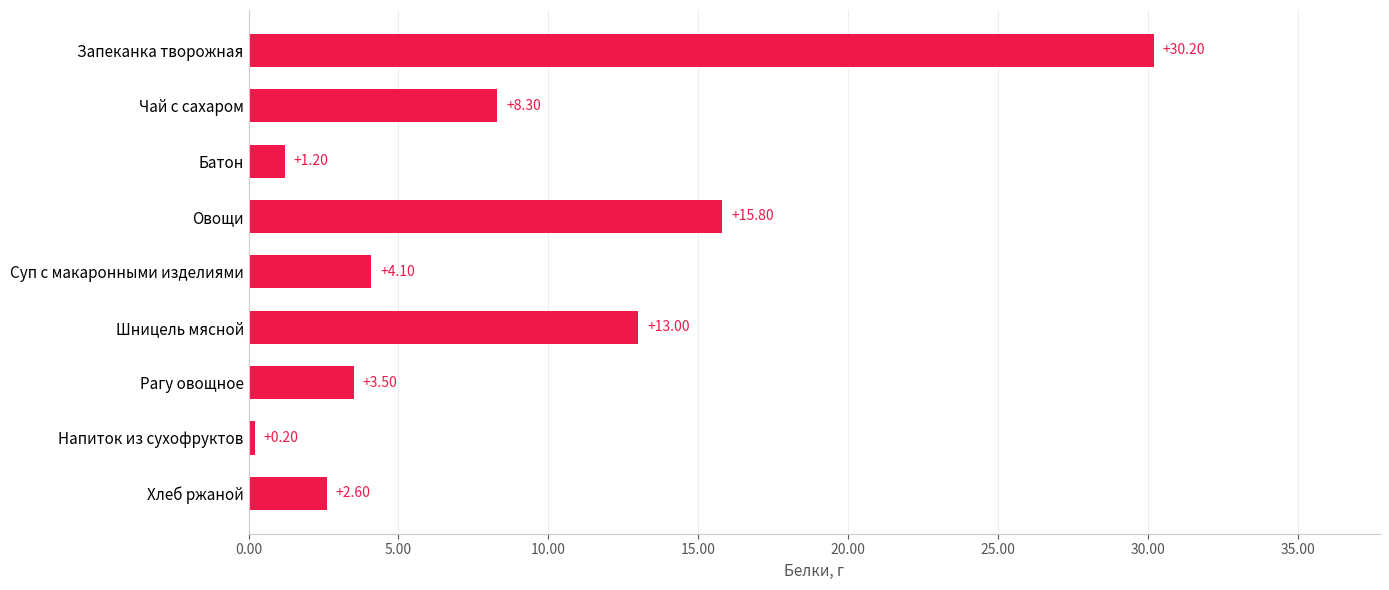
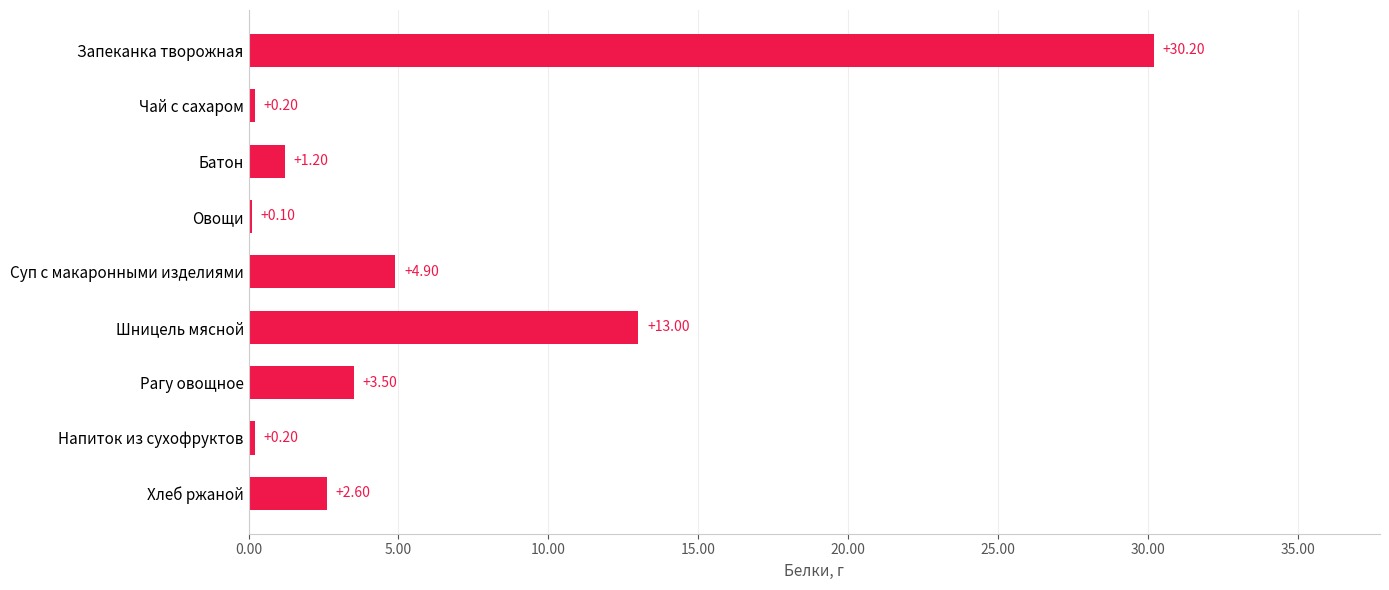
  {
    "Запеканка творожная": "+30.20",
-   "Чай с сахаром": "+8.30",
+   "Чай с сахаром": "+0.20",
    "Батон": "+1.20",
-   "Овощи": "+15.80",
-   "Суп с макаронными изделиями": "+4.10",
+   "Овощи": "+0.10",
+   "Суп с макаронными изделиями": "+4.90",
    "Шницель мясной": "+13.00",
    "Рагу овощное": "+3.50",
    "Напиток из сухофруктов": "+0.20",
    "Хлеб ржаной": "+2.60"
  }
